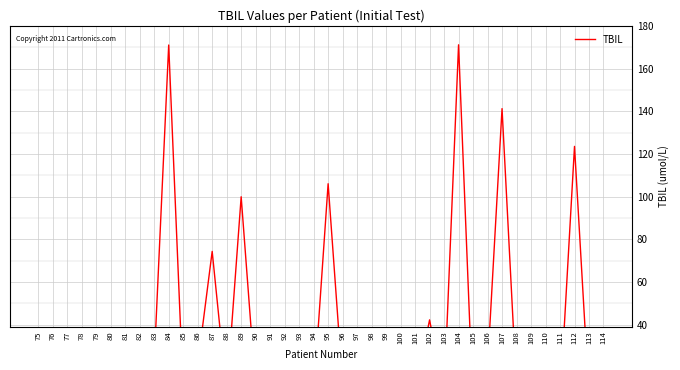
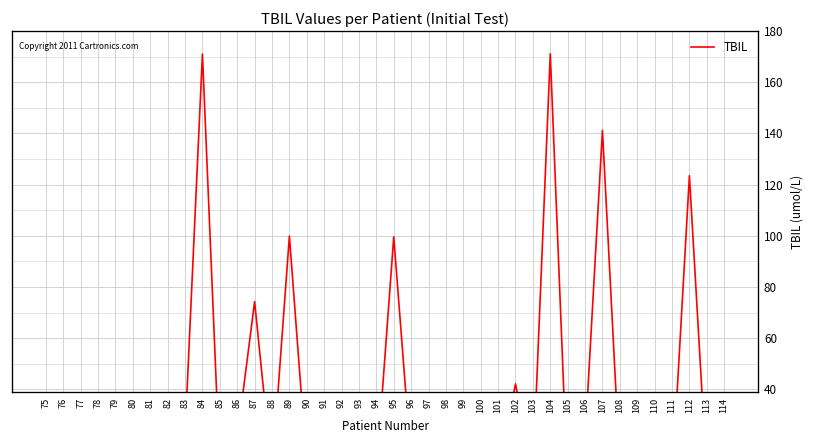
  {
    "84": 171,
    "87": 74,
    "89": 100,
-   "95": 106,
+   "95": 100,
    "102": 42,
    "104": 171,
    "107": 141,
    "112": 124
  }
